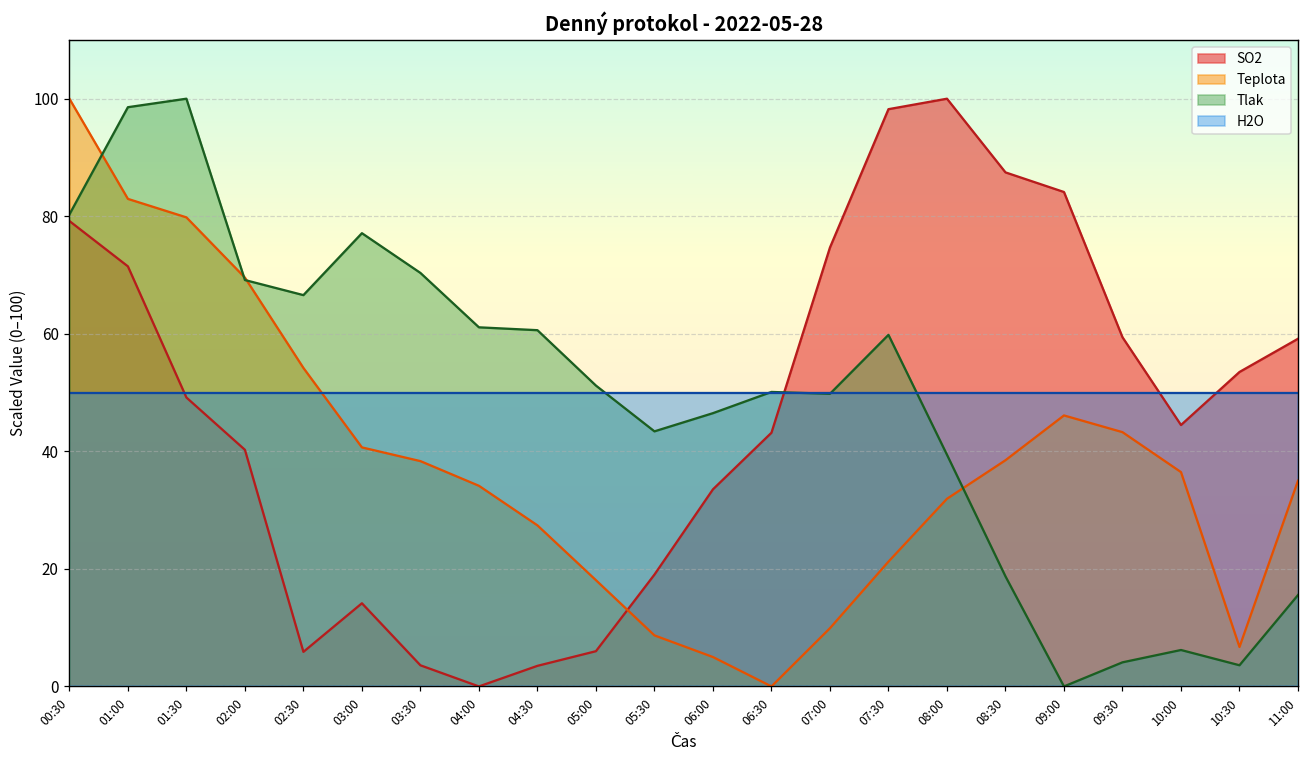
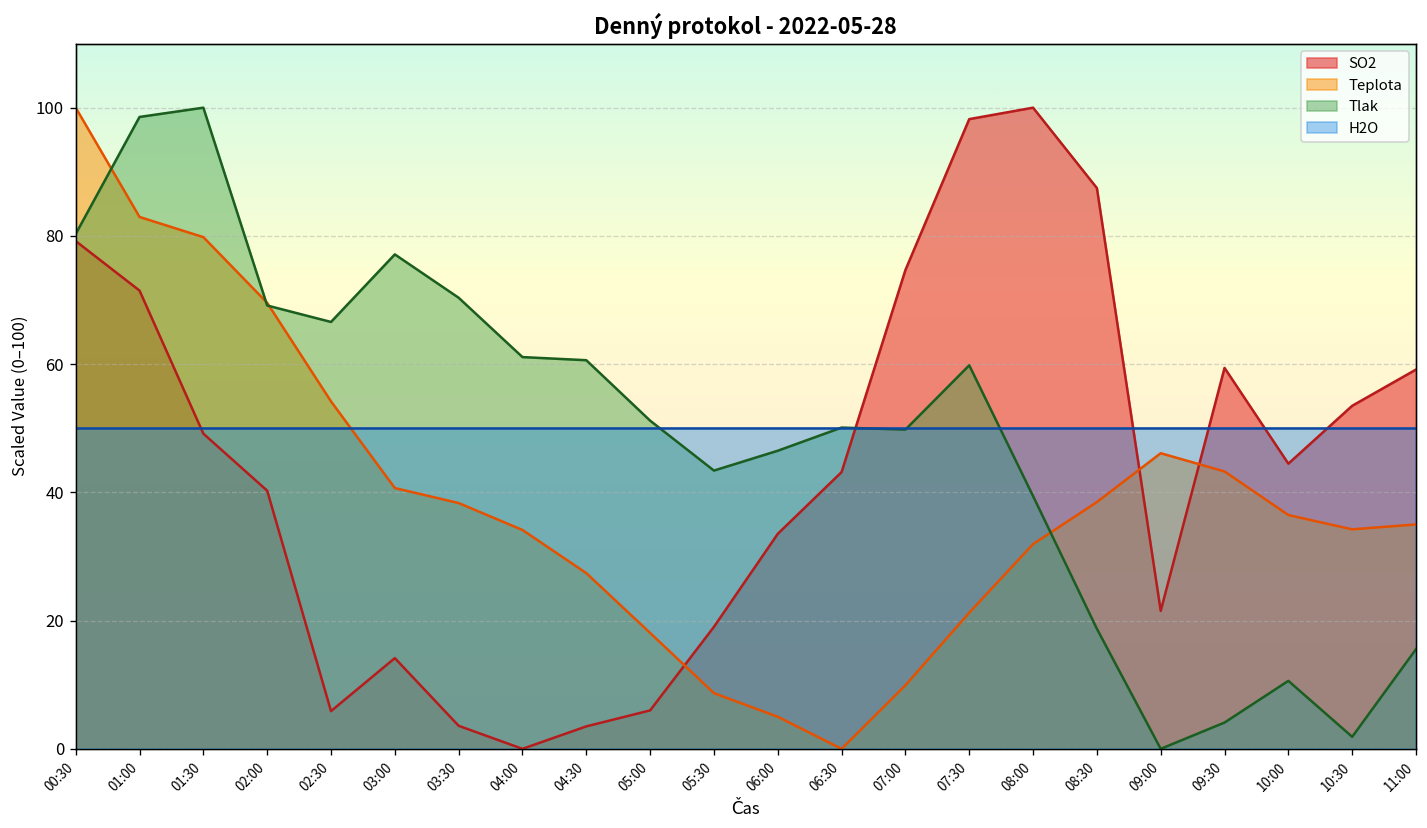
  {
    "SO2": {
      "00:30": 79,
      "01:00": 71,
      "01:30": 49,
      "02:00": 40,
      "02:30": 6,
      "03:00": 14,
      "03:30": 4,
      "04:00": 0,
      "04:30": 4,
      "05:00": 6,
      "05:30": 19,
      "06:00": 34,
      "06:30": 43,
      "07:00": 75,
      "07:30": 98,
      "08:00": 100,
      "08:30": 87,
-     "09:00": 84,
+     "09:00": 22,
      "09:30": 59,
      "10:00": 44,
      "10:30": 54,
      "11:00": 59
    },
    "Teplota": {
      "00:30": 100,
      "01:00": 83,
      "01:30": 80,
      "02:30": 54,
      "03:00": 41,
      "03:30": 38,
      "04:00": 34,
      "04:30": 27,
      "05:00": 18,
      "05:30": 9,
      "06:00": 5,
      "06:30": 0,
      "07:00": 10,
      "07:30": 21,
      "08:00": 32,
      "08:30": 38,
      "09:00": 46,
      "09:30": 43,
      "10:00": 36,
-     "10:30": 7,
+     "10:30": 34,
      "11:00": 35
    },
    "Tlak": {
      "00:30": 80,
      "01:00": 99,
      "01:30": 100,
      "02:30": 67,
      "03:00": 77,
      "03:30": 70,
      "04:00": 61,
      "04:30": 61,
      "05:00": 51,
      "05:30": 43,
      "06:00": 46,
      "07:30": 60,
      "08:00": 39,
      "08:30": 19,
      "09:00": 0,
      "09:30": 4,
-     "10:00": 6,
-     "10:30": 4,
+     "10:00": 11,
+     "10:30": 2,
      "11:00": 16
    },
    "H2O": {
      "00:30": 50,
      "01:00": 50,
      "01:30": 50,
      "02:00": 50,
      "02:30": 50,
      "03:00": 50,
      "03:30": 50,
      "04:00": 50,
      "04:30": 50,
      "05:00": 50,
      "05:30": 50,
      "06:00": 50,
      "07:30": 50,
      "08:00": 50,
      "08:30": 50,
      "09:00": 50,
      "09:30": 50,
      "10:00": 50,
      "10:30": 50,
      "11:00": 50
    }
  }
